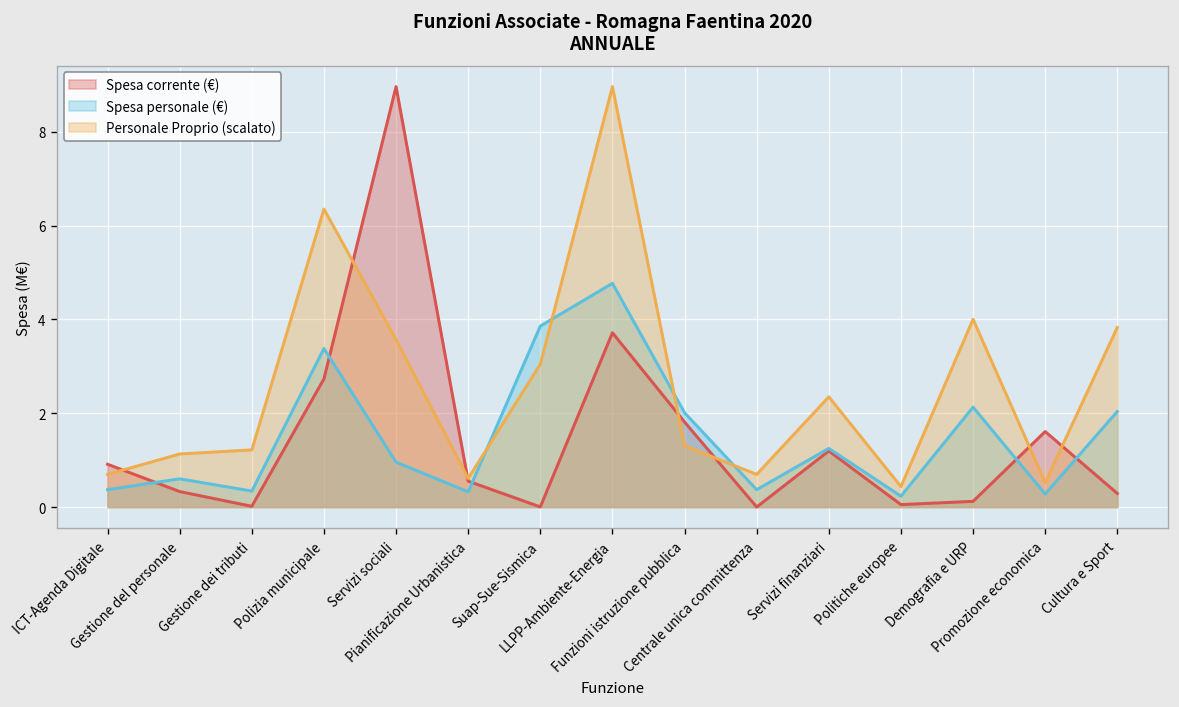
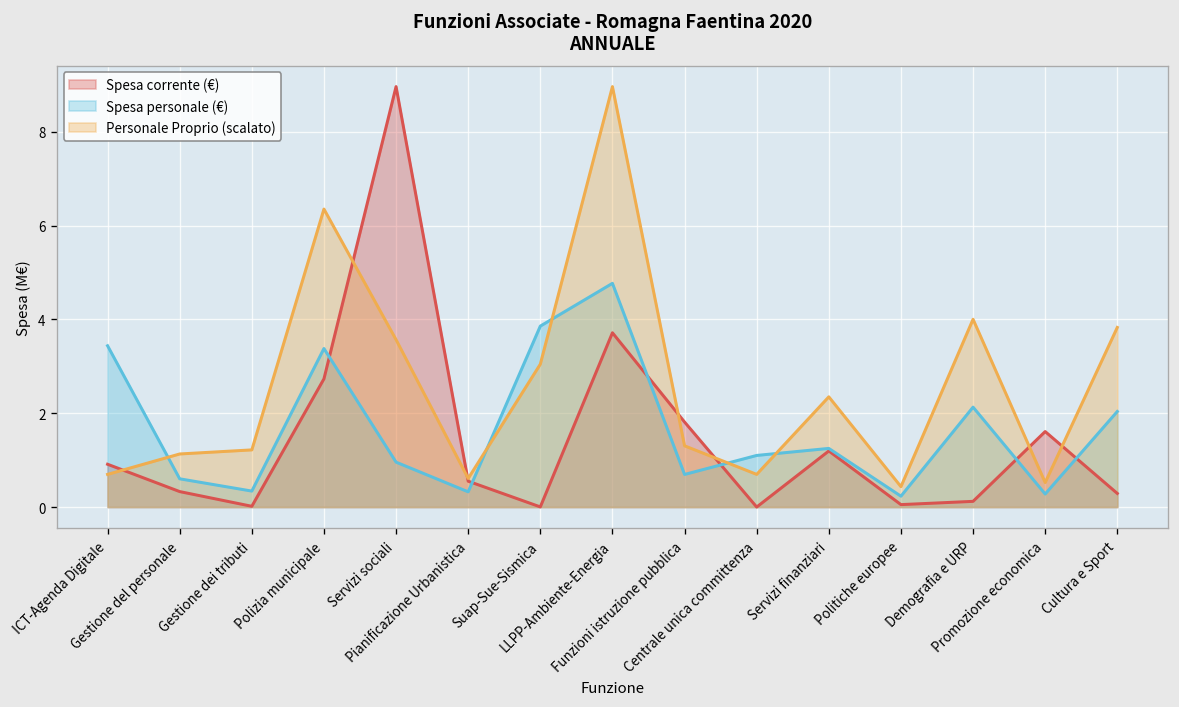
  {
    "Spesa personale (€)": {
-     "ICT-Agenda Digitale": 0.4,
+     "ICT-Agenda Digitale": 3.4,
      "Gestione del personale": 0.6,
      "Gestione dei tributi": 0.3,
      "Polizia municipale": 3.4,
      "Servizi sociali": 1.0,
      "Pianificazione Urbanistica": 0.3,
      "Suap-Sue-Sismica": 3.9,
      "LLPP-Ambiente-Energia": 4.8,
-     "Funzioni istruzione pubblica": 2.0,
-     "Centrale unica committenza": 0.4,
+     "Funzioni istruzione pubblica": 0.7,
+     "Centrale unica committenza": 1.1,
      "Politiche europee": 0.2,
      "Demografia e URP": 2.1,
      "Promozione economica": 0.3,
      "Cultura e Sport": 2.0
    }
  }
